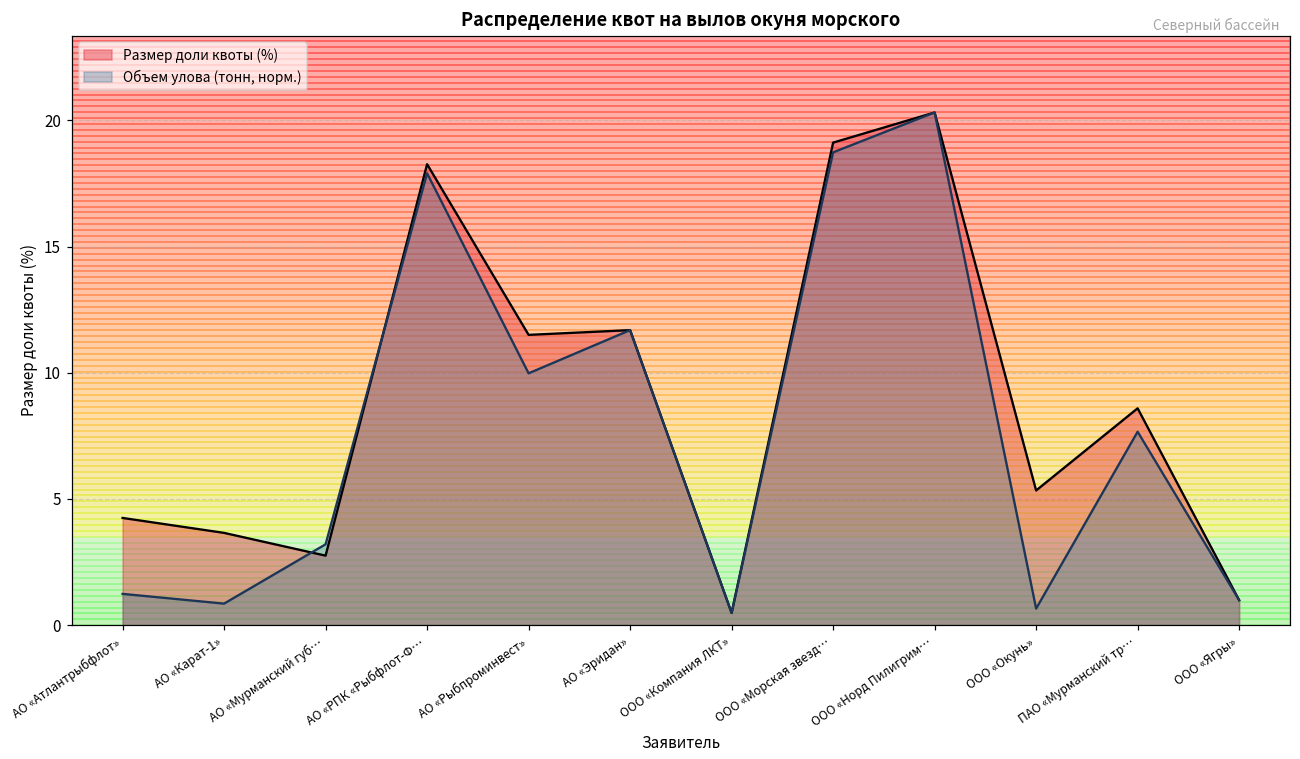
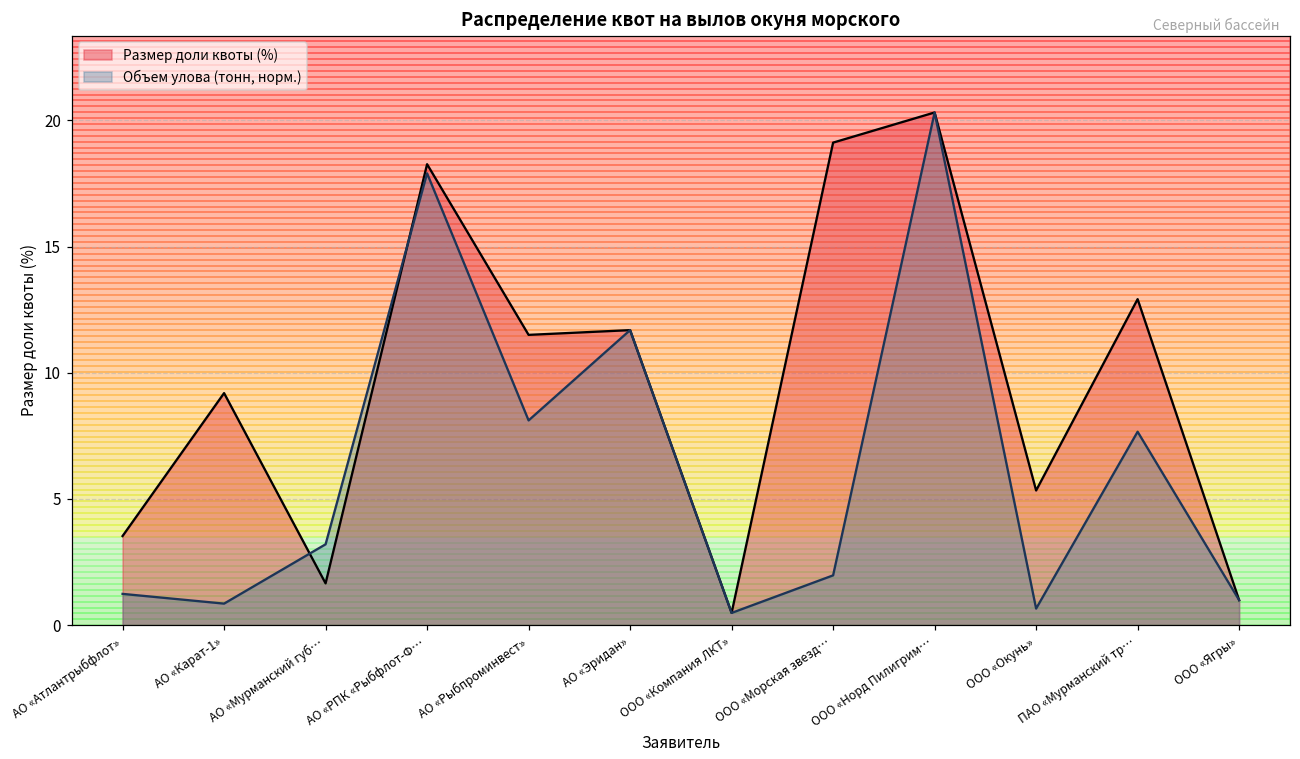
  {
    "Размер доли квоты (%)": {
-     "АО «Атлантрыбфлот»": 4.2,
-     "АО «Карат-1»": 3.7,
-     "АО «Мурманский губ…": 2.8,
+     "АО «Атлантрыбфлот»": 3.5,
+     "АО «Карат-1»": 9.2,
+     "АО «Мурманский губ…": 1.7,
      "АО «РПК «Рыбфлот-Ф…": 18.3,
      "АО «Рыбпроминвест»": 11.5,
      "ООО «Морская звезд…": 19.1,
      "ООО «Окунь»": 5.3,
-     "ПАО «Мурманский тр…": 8.6
+     "ПАО «Мурманский тр…": 12.9
    },
    "Объем улова (тонн, норм.)": {
      "АО «Атлантрыбфлот»": 1.2,
      "АО «Карат-1»": 0.9,
      "АО «Мурманский губ…": 3.2,
      "АО «РПК «Рыбфлот-Ф…": 17.9,
-     "АО «Рыбпроминвест»": 10.0,
-     "ООО «Морская звезд…": 18.7,
+     "АО «Рыбпроминвест»": 8.1,
+     "ООО «Морская звезд…": 2.0,
      "ООО «Окунь»": 0.7,
      "ПАО «Мурманский тр…": 7.7
    }
  }
